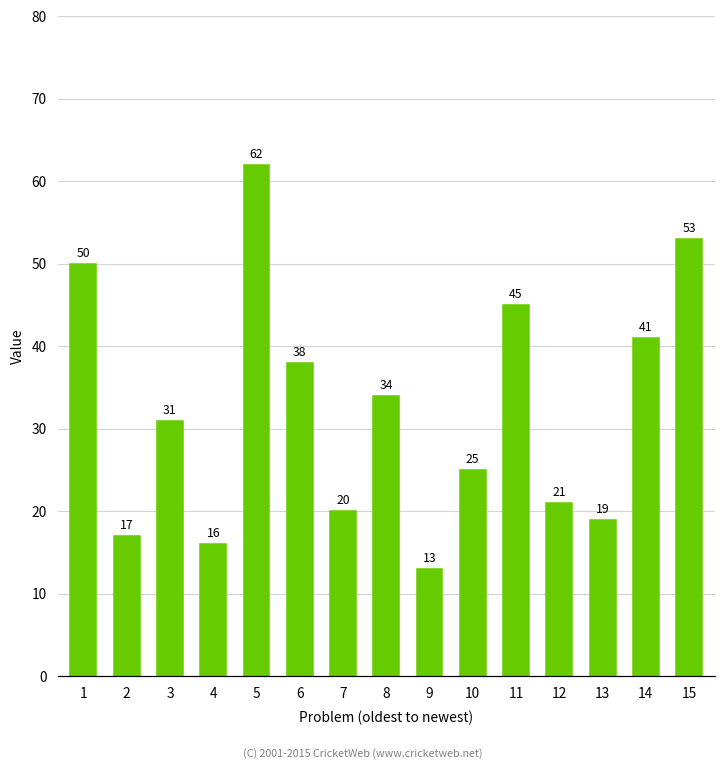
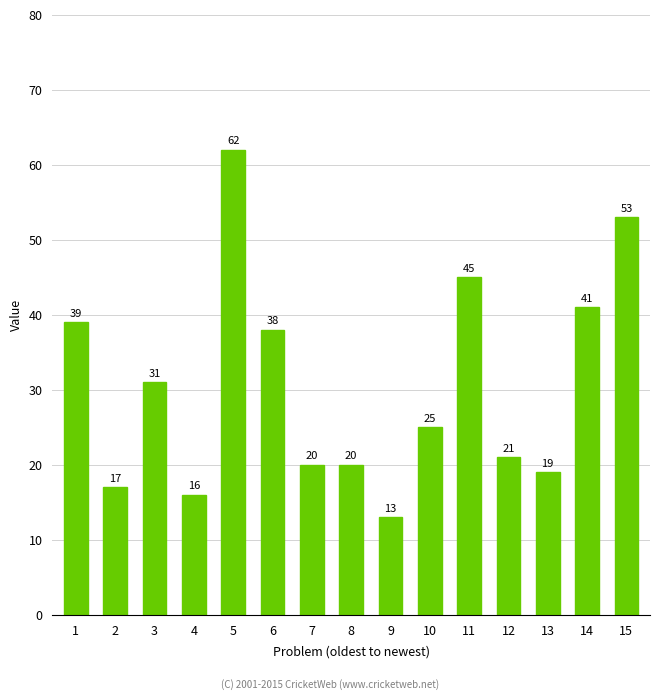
  {
-   "1": 50,
+   "1": 39,
    "2": 17,
    "3": 31,
    "4": 16,
    "5": 62,
    "6": 38,
    "7": 20,
-   "8": 34,
+   "8": 20,
    "9": 13,
    "10": 25,
    "11": 45,
    "12": 21,
    "13": 19,
    "14": 41,
    "15": 53
  }
